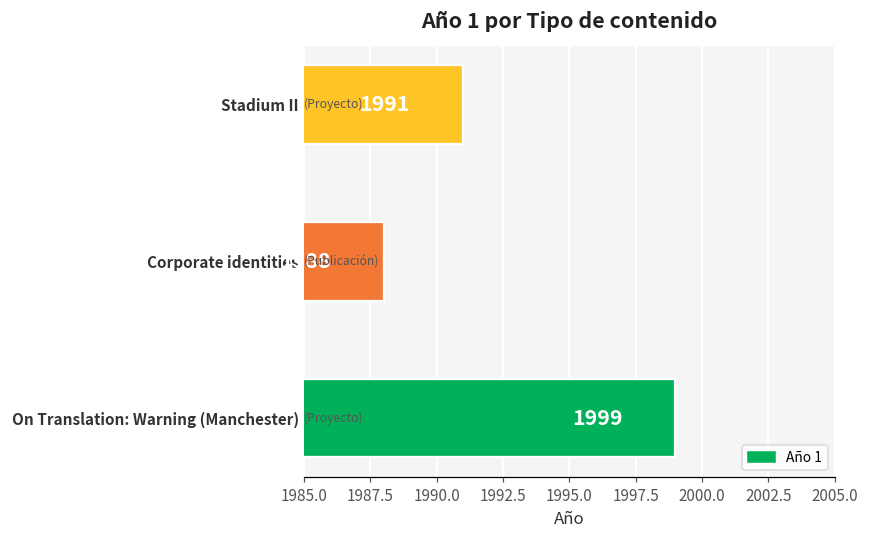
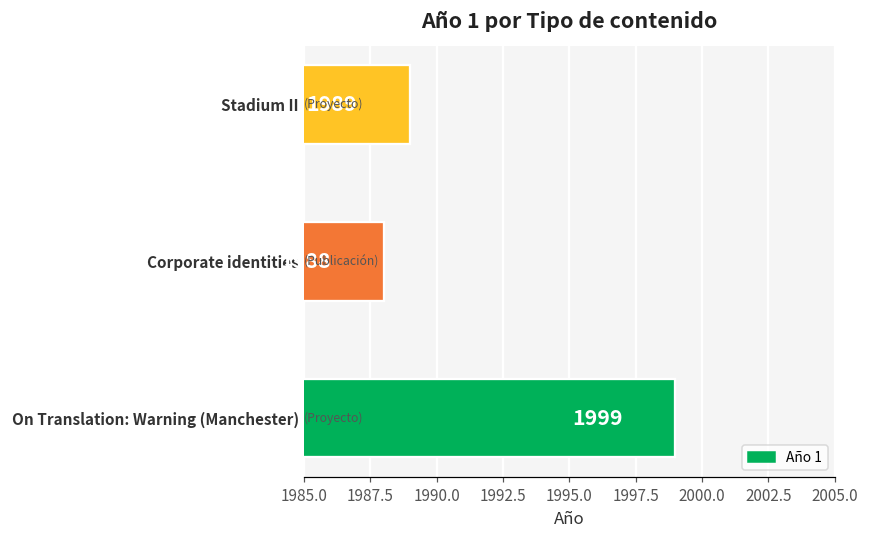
  {
-   "Stadium II": 1991,
+   "Stadium II": 1989,
    "On Translation: Warning (Manchester)": 1999
  }
